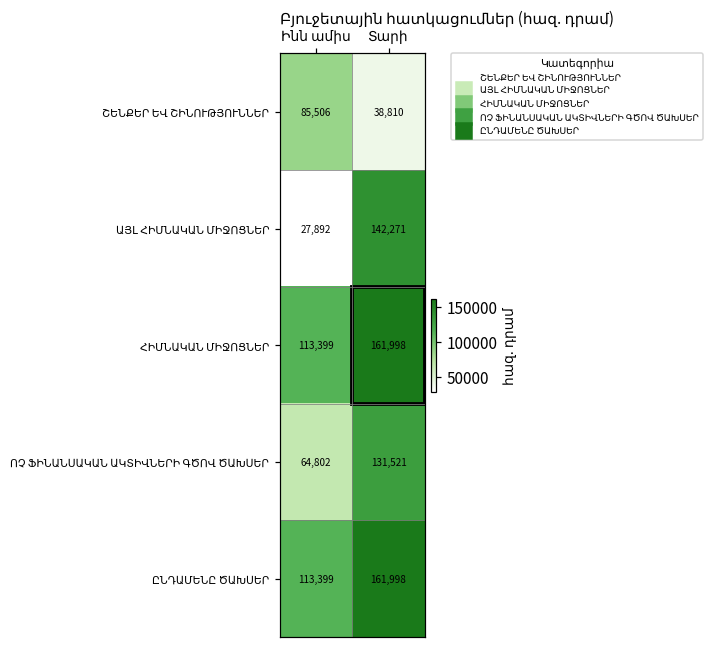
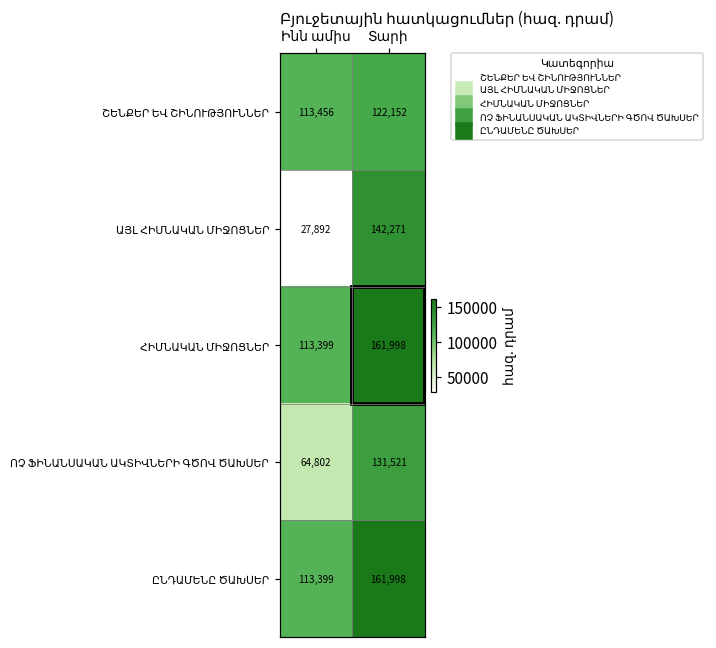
  {
    "ՇԵՆՔԵՐ ԵՎ ՇԻՆՈՒԹՅՈՒՆՆԵՐ": {
-     "Ինն ամիս": "85,506",
-     "Տարի": "38,810"
+     "Ինն ամիս": "113,456",
+     "Տարի": "122,152"
    },
    "ԱՅԼ ՀԻՄՆԱԿԱՆ ՄԻՋՈՑՆԵՐ": {
      "Ինն ամիս": "27,892",
      "Տարի": "142,271"
    },
    "ՀԻՄՆԱԿԱՆ ՄԻՋՈՑՆԵՐ": {
      "Ինն ամիս": "113,399",
      "Տարի": "161,998"
    },
    "ՈՉ ՖԻՆԱՆՍԱԿԱՆ ԱԿՏԻՎՆԵՐԻ ԳԾՈՎ ԾԱԽՍԵՐ": {
      "Ինն ամիս": "64,802",
      "Տարի": "131,521"
    },
    "ԸՆԴԱՄԵՆԸ ԾԱԽՍԵՐ": {
      "Ինն ամիս": "113,399",
      "Տարի": "161,998"
    }
  }
